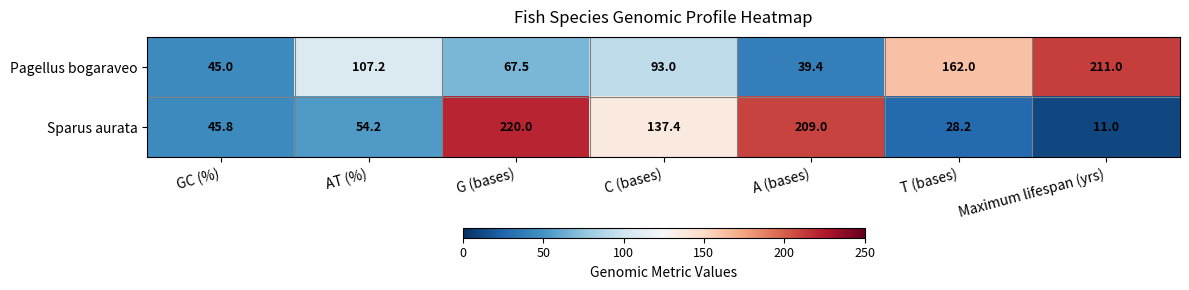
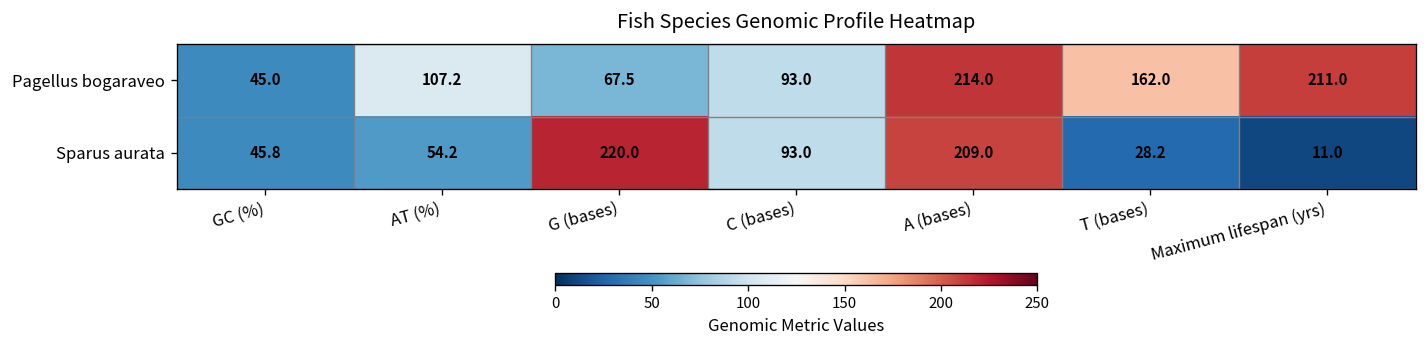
  {
    "Pagellus bogaraveo": {
      "GC (%)": 45.0,
      "AT (%)": 107.2,
      "G (bases)": 67.5,
      "C (bases)": 93.0,
-     "A (bases)": 39.4,
+     "A (bases)": 214.0,
      "T (bases)": 162.0,
      "Maximum lifespan (yrs)": 211.0
    },
    "Sparus aurata": {
      "GC (%)": 45.8,
      "AT (%)": 54.2,
      "G (bases)": 220.0,
-     "C (bases)": 137.4,
+     "C (bases)": 93.0,
      "A (bases)": 209.0,
      "T (bases)": 28.2,
      "Maximum lifespan (yrs)": 11.0
    }
  }
